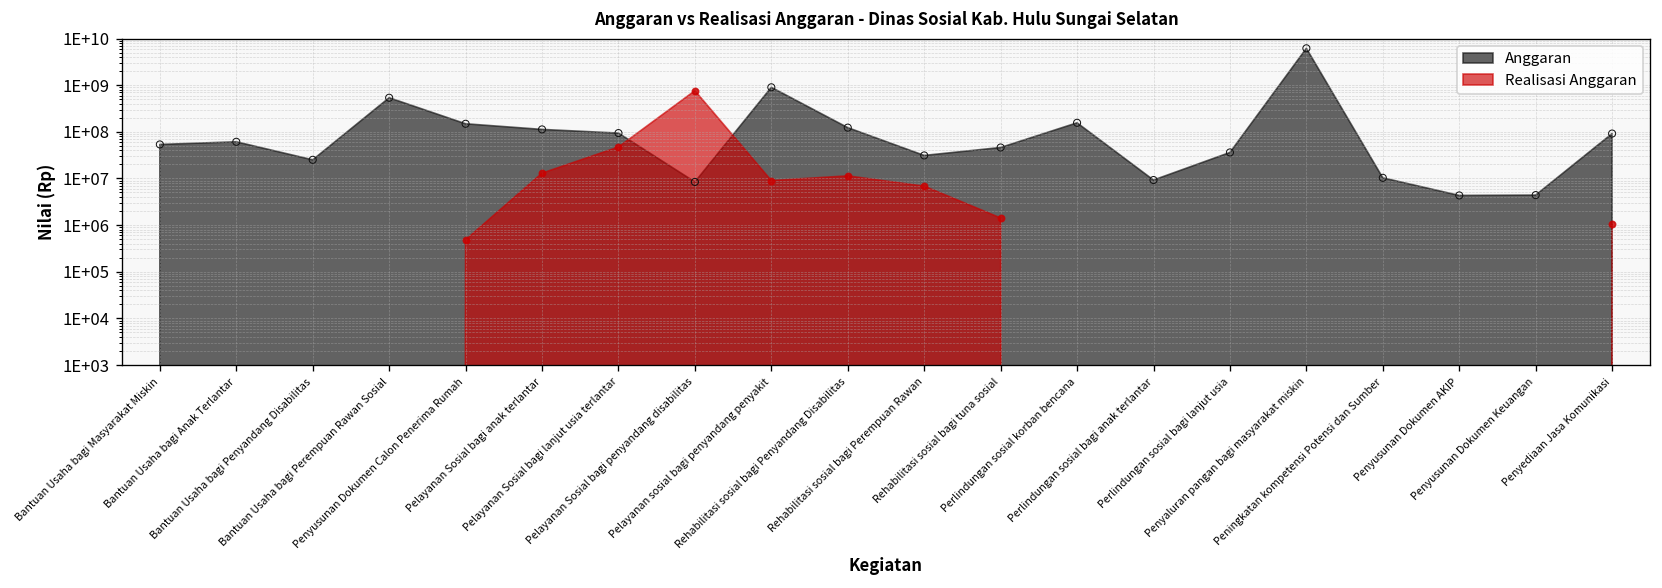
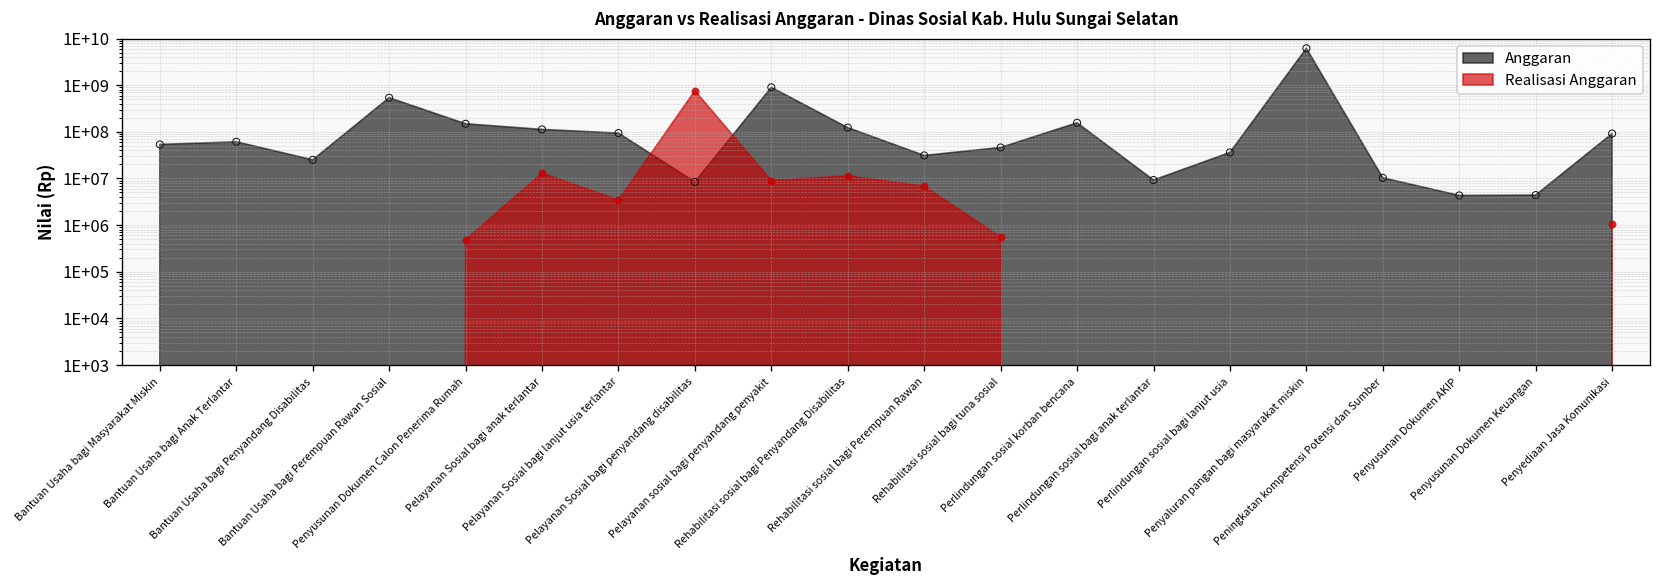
  {
    "Anggaran": {
      "Bantuan Usaha bagi Masyarakat Miskin": 50000000,
      "Bantuan Usaha bagi Anak Terlantar": 60000000,
      "Bantuan Usaha bagi Penyandang Disabilitas": 30000000,
      "Bantuan Usaha bagi Perempuan Rawan Sosial": 500000000,
      "Penyusunan Dokumen Calon Penerima Rumah": 150000000,
      "Pelayanan Sosial bagi anak terlantar": 110000000,
      "Pelayanan Sosial bagi lanjut usia terlantar": 90000000,
      "Pelayanan Sosial bagi penyandang disabilitas": 8000000,
      "Pelayanan sosial bagi penyandang penyakit": 900000000,
      "Rehabilitasi sosial bagi Penyandang Disabilitas": 120000000,
      "Rehabilitasi sosial bagi Perempuan Rawan": 30000000,
      "Rehabilitasi sosial bagi tuna sosial": 50000000,
      "Perlindungan sosial korban bencana": 160000000,
      "Perlindungan sosial bagi anak terlantar": 9000000,
      "Perlindungan sosial bagi lanjut usia": 40000000,
      "Penyaluran pangan bagi masyarakat miskin": 6000000000,
      "Peningkatan kompetensi Potensi dan Sumber": 10000000,
      "Penyusunan Dokumen AKIP": 4000000,
      "Penyusunan Dokumen Keuangan": 4000000,
      "Penyediaan Jasa Komunikasi": 90000000
    },
    "Realisasi Anggaran": {
      "Penyusunan Dokumen Calon Penerima Rumah": 500000,
      "Pelayanan Sosial bagi anak terlantar": 13000000,
-     "Pelayanan Sosial bagi lanjut usia terlantar": 50000000,
+     "Pelayanan Sosial bagi lanjut usia terlantar": 3000000,
      "Pelayanan Sosial bagi penyandang disabilitas": 800000000,
      "Pelayanan sosial bagi penyandang penyakit": 9000000,
      "Rehabilitasi sosial bagi Penyandang Disabilitas": 11000000,
      "Rehabilitasi sosial bagi Perempuan Rawan": 7000000,
-     "Rehabilitasi sosial bagi tuna sosial": 1400000,
+     "Rehabilitasi sosial bagi tuna sosial": 600000,
      "Penyediaan Jasa Komunikasi": 1100000
    }
  }
